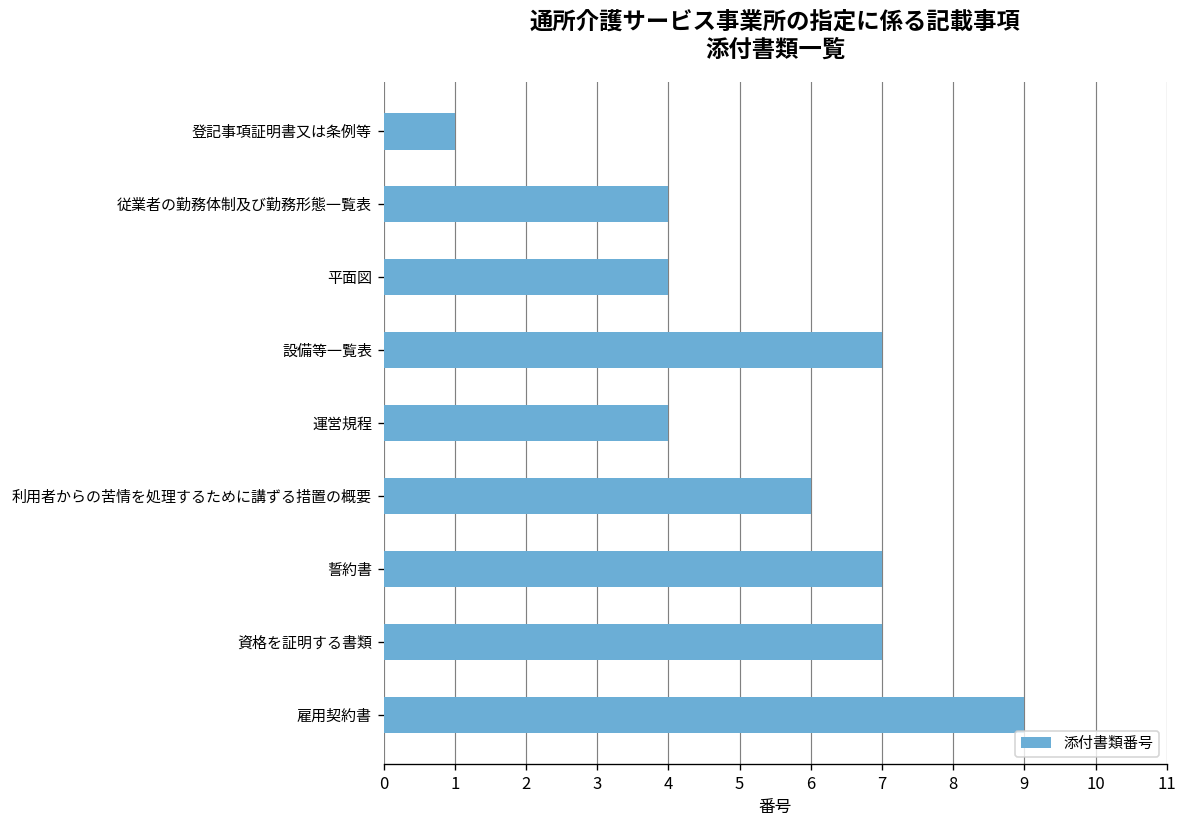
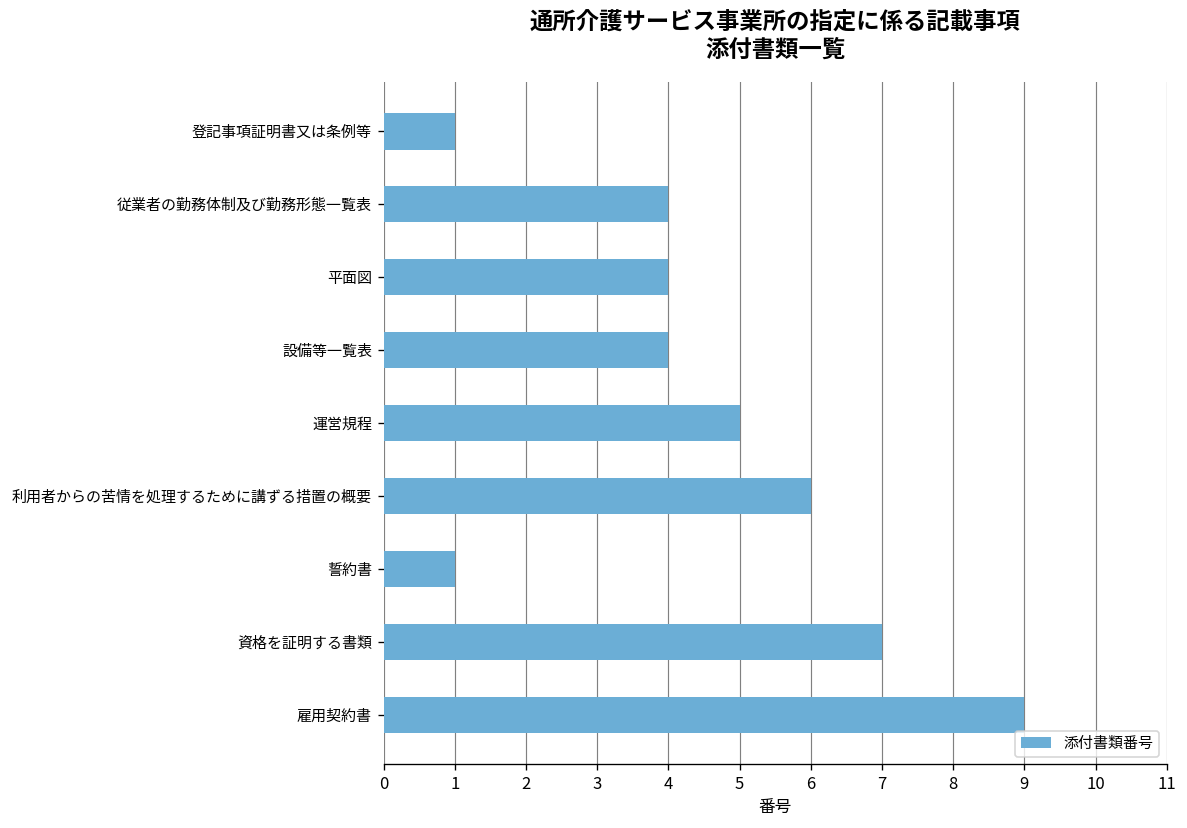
  {
    "登記事項証明書又は条例等": 1,
    "従業者の勤務体制及び勤務形態一覧表": 4,
    "平面図": 4,
-   "設備等一覧表": 7,
-   "運営規程": 4,
+   "設備等一覧表": 4,
+   "運営規程": 5,
    "利用者からの苦情を処理するために講ずる措置の概要": 6,
-   "誓約書": 7,
+   "誓約書": 1,
    "資格を証明する書類": 7,
    "雇用契約書": 9
  }
